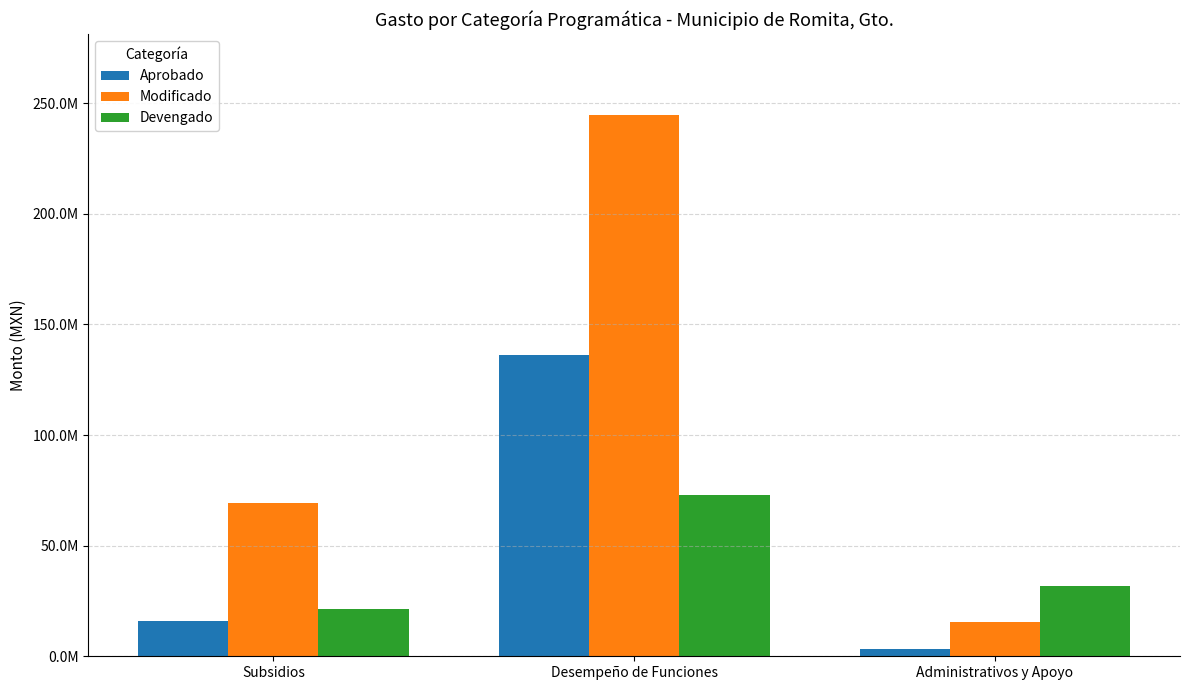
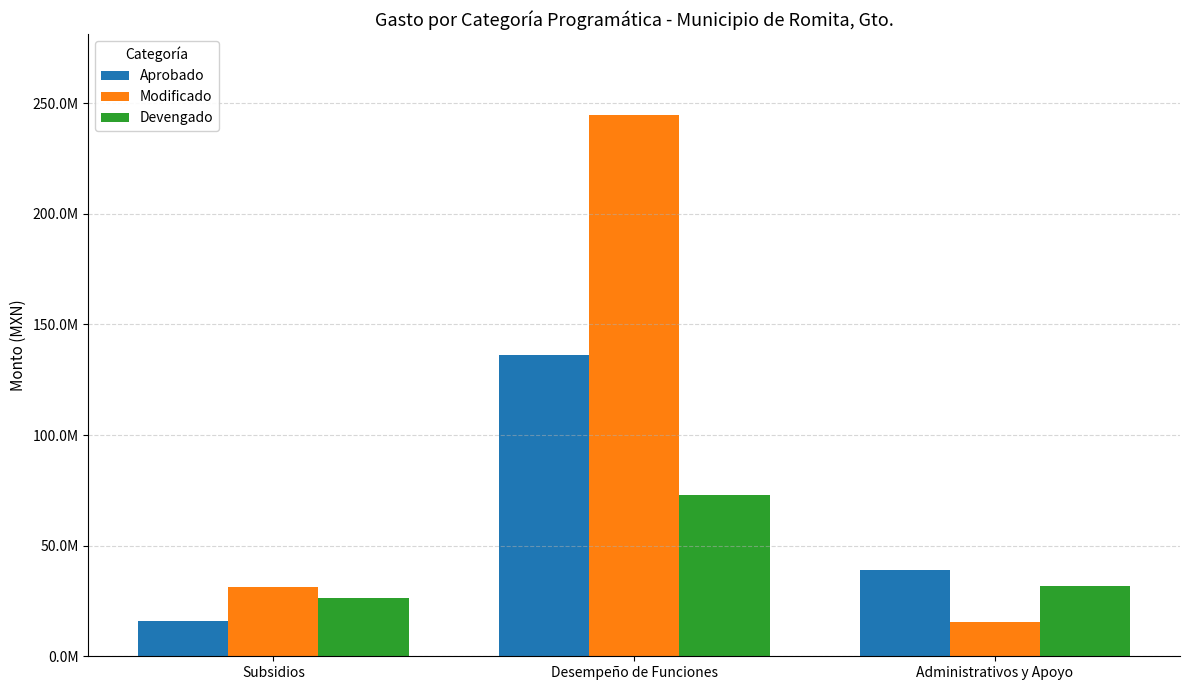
  {
    "Aprobado": {
      "Subsidios": 16000000,
      "Desempeño de Funciones": 136000000,
-     "Administrativos y Apoyo": 3000000
+     "Administrativos y Apoyo": 39000000
    },
    "Modificado": {
-     "Subsidios": 69000000,
+     "Subsidios": 31000000,
      "Desempeño de Funciones": 244000000,
      "Administrativos y Apoyo": 16000000
    },
    "Devengado": {
-     "Subsidios": 21000000,
+     "Subsidios": 26000000,
      "Desempeño de Funciones": 73000000,
      "Administrativos y Apoyo": 32000000
    }
  }
